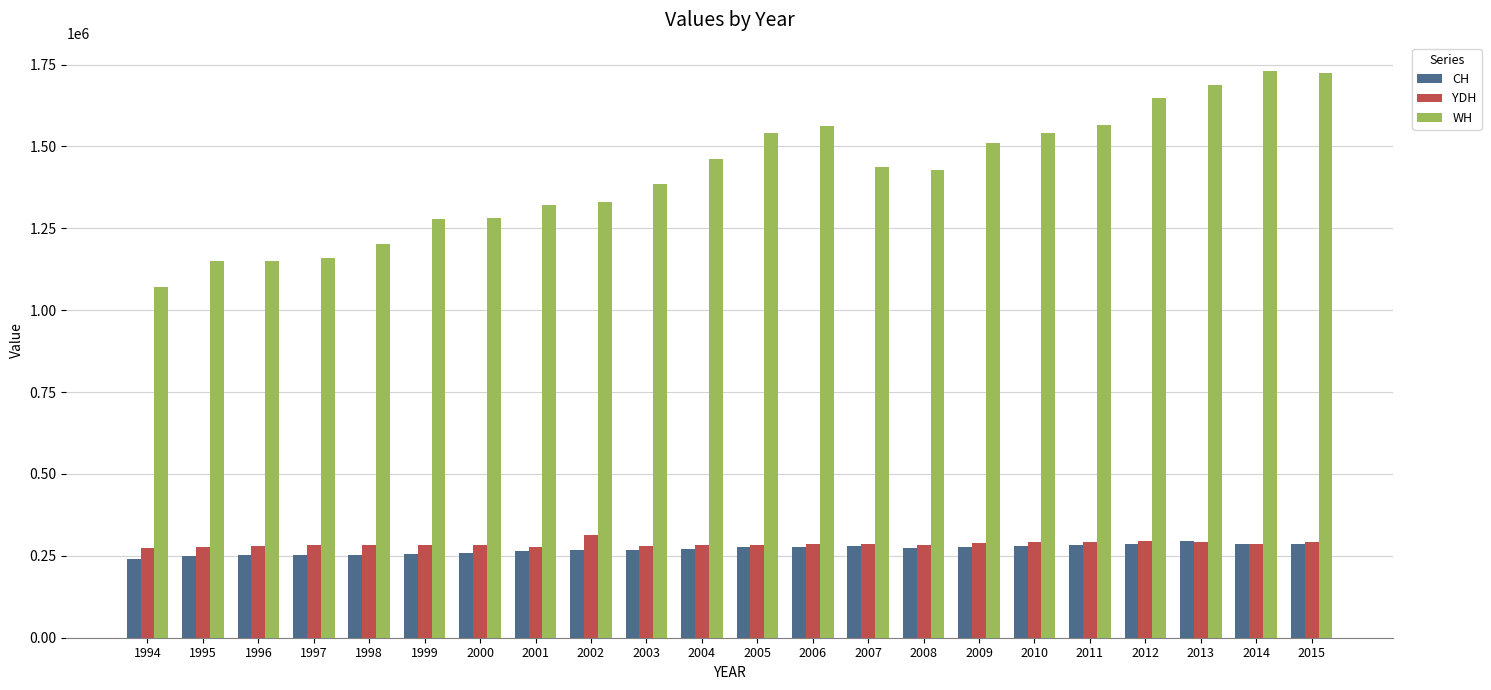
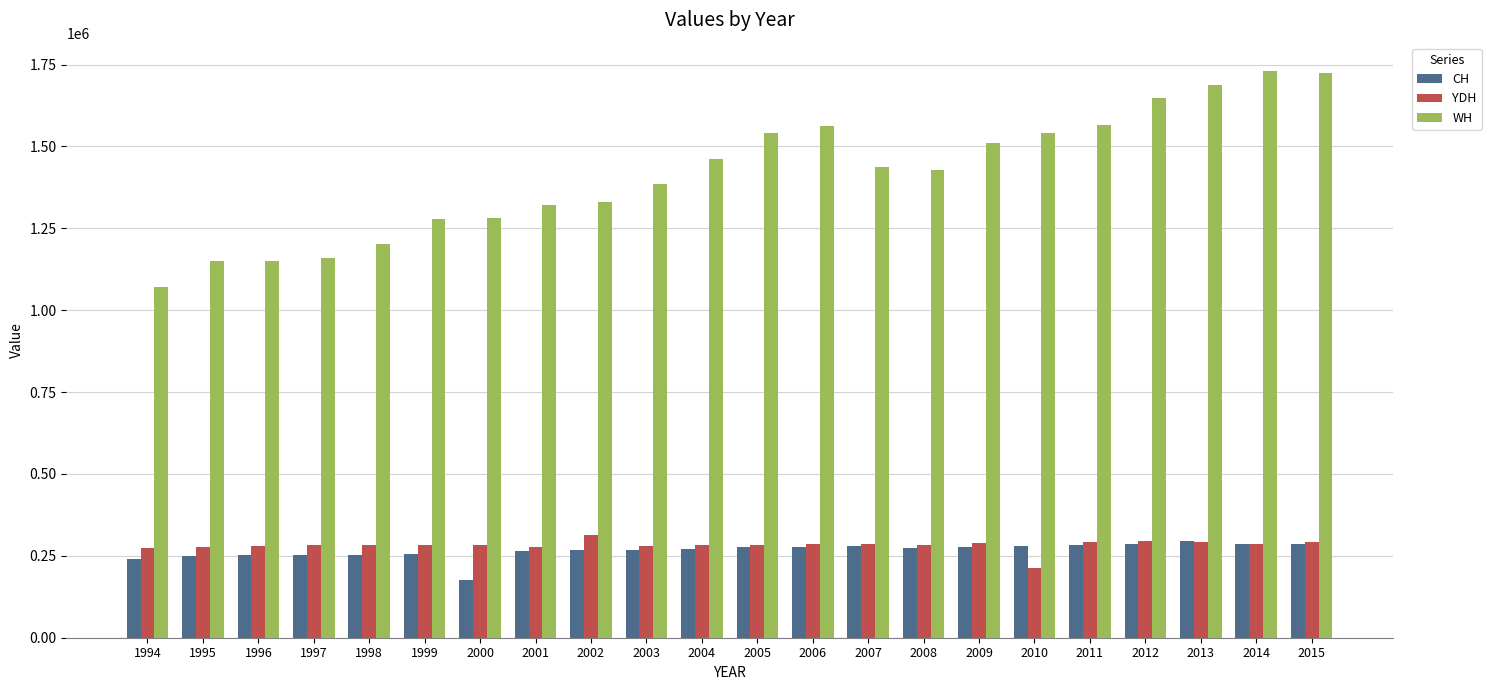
  {
    "CH": {
      "1994": 240000,
      "1995": 250000,
      "1996": 250000,
      "1997": 250000,
      "1998": 250000,
      "1999": 260000,
-     "2000": 260000,
+     "2000": 180000,
      "2001": 260000,
      "2002": 270000,
      "2003": 270000,
      "2004": 270000,
      "2005": 280000,
      "2006": 280000,
      "2007": 280000,
      "2008": 270000,
      "2009": 280000,
      "2010": 280000,
      "2011": 280000,
      "2012": 290000,
      "2013": 290000,
      "2014": 290000,
      "2015": 290000
    },
    "YDH": {
      "1994": 270000,
      "1995": 280000,
      "1996": 280000,
      "1997": 280000,
      "1998": 280000,
      "1999": 280000,
      "2000": 280000,
      "2001": 280000,
      "2002": 310000,
      "2003": 280000,
      "2004": 280000,
      "2005": 280000,
      "2006": 290000,
      "2007": 290000,
      "2008": 280000,
      "2009": 290000,
-     "2010": 290000,
+     "2010": 210000,
      "2011": 290000,
      "2012": 290000,
      "2013": 290000,
      "2014": 290000,
      "2015": 290000
    },
    "WH": {
      "1994": 1070000,
      "1995": 1150000,
      "1996": 1150000,
      "1997": 1160000,
      "1998": 1200000,
      "1999": 1280000,
      "2000": 1280000,
      "2001": 1320000,
      "2002": 1330000,
      "2003": 1380000,
      "2004": 1460000,
      "2005": 1540000,
      "2006": 1560000,
      "2007": 1440000,
      "2008": 1430000,
      "2009": 1510000,
      "2010": 1540000,
      "2011": 1570000,
      "2012": 1650000,
      "2013": 1690000,
      "2014": 1730000,
      "2015": 1720000
    }
  }
